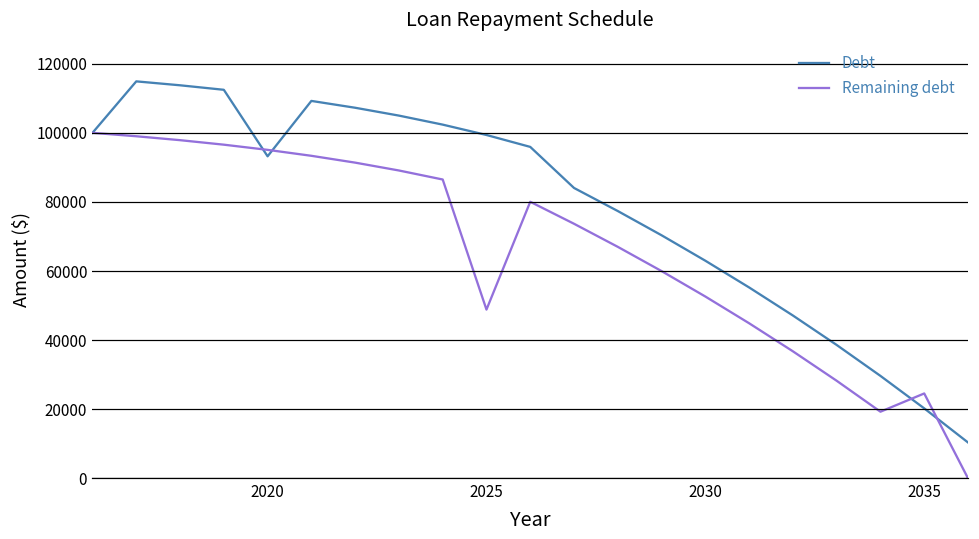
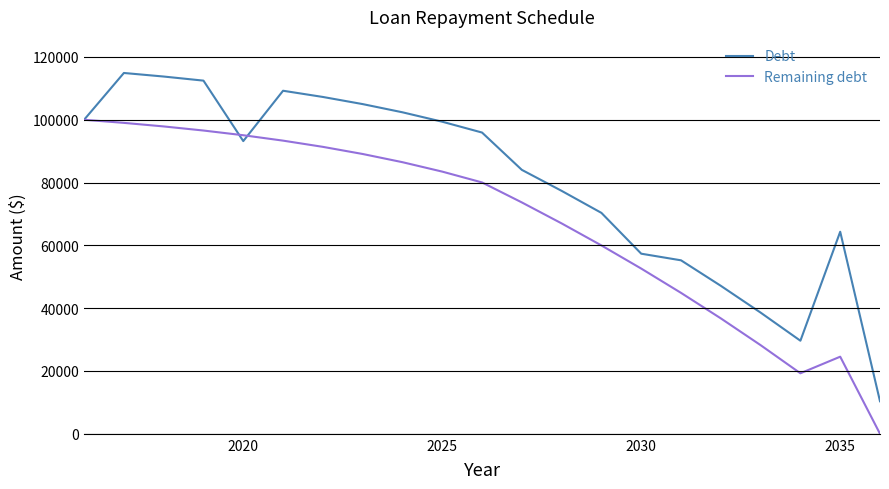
  {
    "Debt": {
      "2020": 93000,
      "2025": 99000,
-     "2030": 63000,
-     "2035": 20000
+     "2030": 57000,
+     "2035": 64000
    },
    "Remaining debt": {
      "2020": 95000,
-     "2025": 49000,
+     "2025": 83000,
      "2030": 53000,
      "2035": 25000
    }
  }
